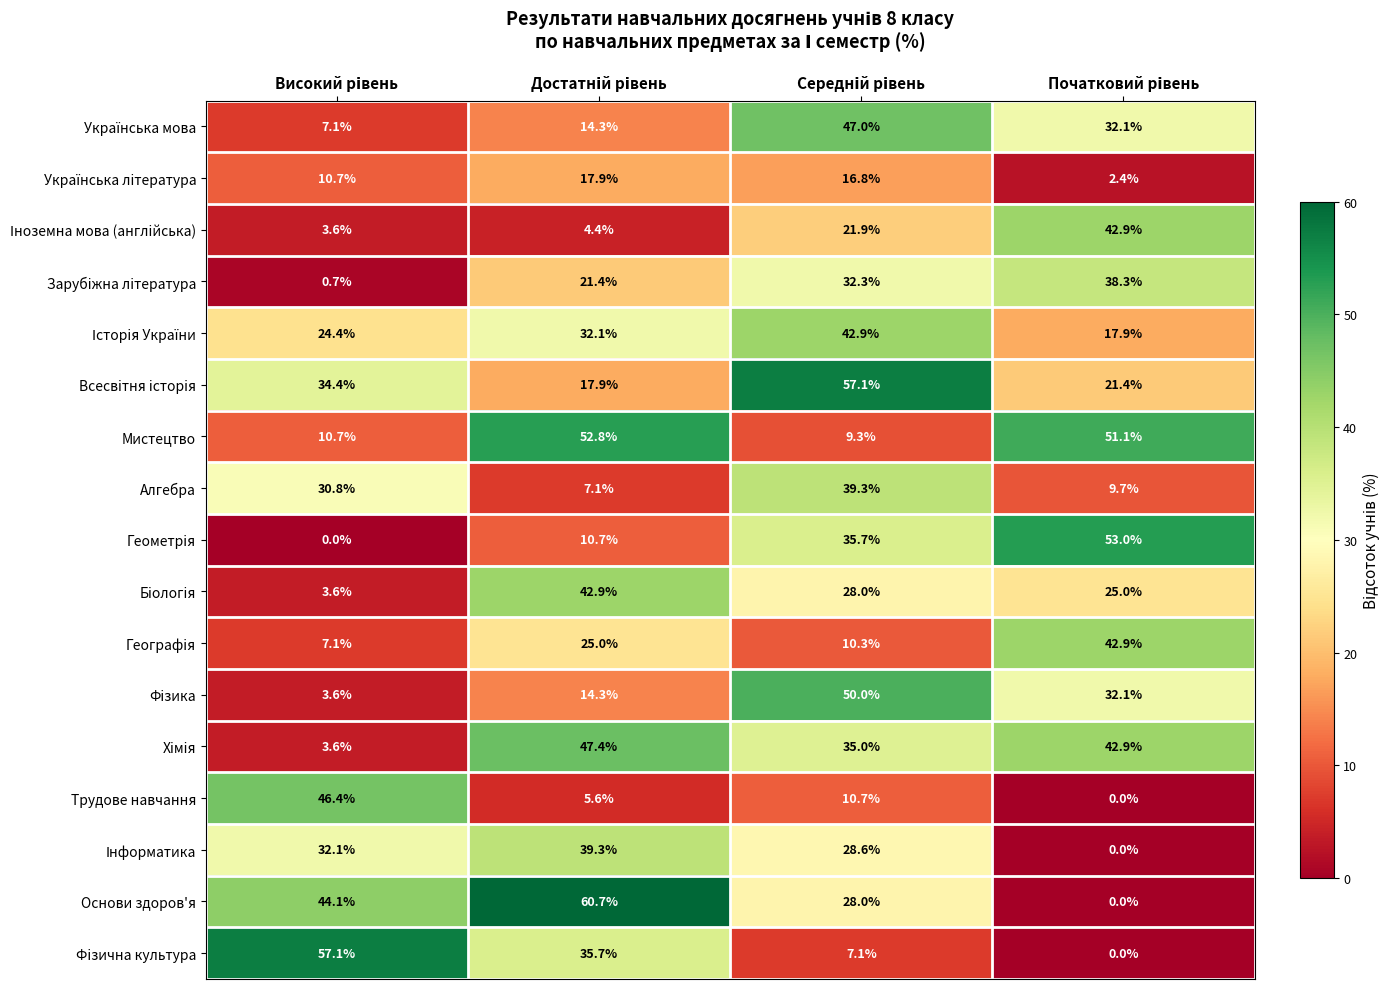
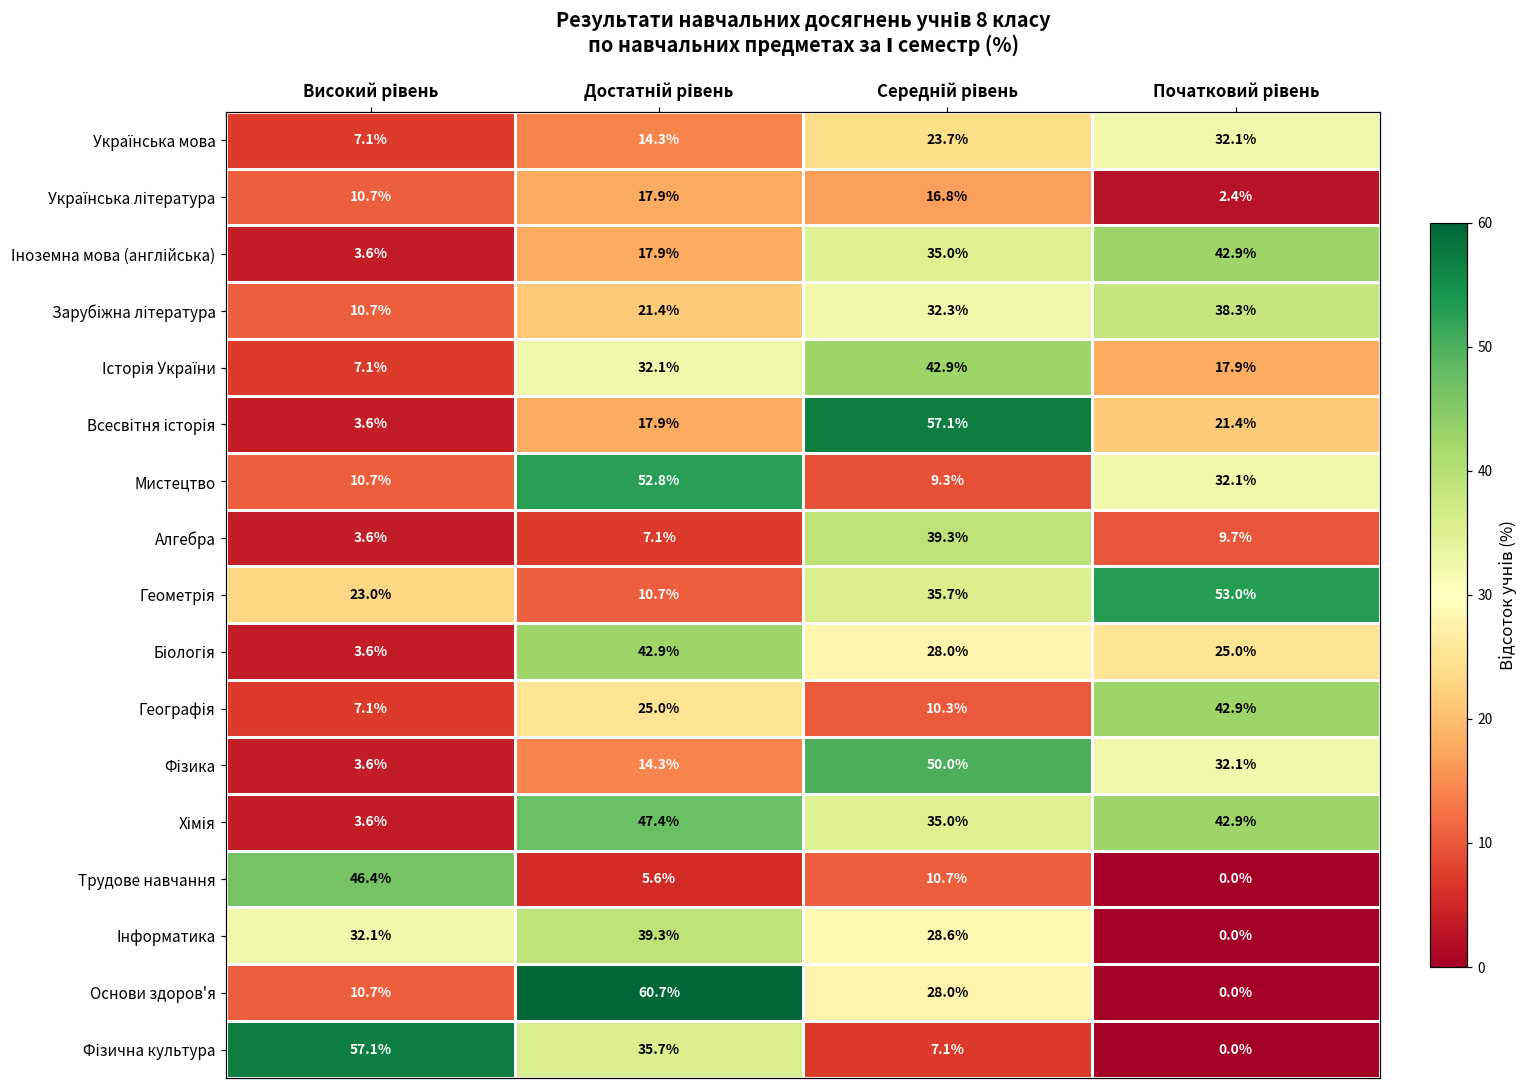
  {
    "Українська мова": {
      "Високий рівень": "7.1%",
      "Достатній рівень": "14.3%",
-     "Середній рівень": "47.0%",
+     "Середній рівень": "23.7%",
      "Початковий рівень": "32.1%"
    },
    "Українська література": {
      "Високий рівень": "10.7%",
      "Достатній рівень": "17.9%",
      "Середній рівень": "16.8%",
      "Початковий рівень": "2.4%"
    },
    "Іноземна мова (англійська)": {
      "Високий рівень": "3.6%",
-     "Достатній рівень": "4.4%",
-     "Середній рівень": "21.9%",
+     "Достатній рівень": "17.9%",
+     "Середній рівень": "35.0%",
      "Початковий рівень": "42.9%"
    },
    "Зарубіжна література": {
-     "Високий рівень": "0.7%",
+     "Високий рівень": "10.7%",
      "Достатній рівень": "21.4%",
      "Середній рівень": "32.3%",
      "Початковий рівень": "38.3%"
    },
    "Історія України": {
-     "Високий рівень": "24.4%",
+     "Високий рівень": "7.1%",
      "Достатній рівень": "32.1%",
      "Середній рівень": "42.9%",
      "Початковий рівень": "17.9%"
    },
    "Всесвітня історія": {
-     "Високий рівень": "34.4%",
+     "Високий рівень": "3.6%",
      "Достатній рівень": "17.9%",
      "Середній рівень": "57.1%",
      "Початковий рівень": "21.4%"
    },
    "Мистецтво": {
      "Високий рівень": "10.7%",
      "Достатній рівень": "52.8%",
      "Середній рівень": "9.3%",
-     "Початковий рівень": "51.1%"
+     "Початковий рівень": "32.1%"
    },
    "Алгебра": {
-     "Високий рівень": "30.8%",
+     "Високий рівень": "3.6%",
      "Достатній рівень": "7.1%",
      "Середній рівень": "39.3%",
      "Початковий рівень": "9.7%"
    },
    "Геометрія": {
-     "Високий рівень": "0.0%",
+     "Високий рівень": "23.0%",
      "Достатній рівень": "10.7%",
      "Середній рівень": "35.7%",
      "Початковий рівень": "53.0%"
    },
    "Біологія": {
      "Високий рівень": "3.6%",
      "Достатній рівень": "42.9%",
      "Середній рівень": "28.0%",
      "Початковий рівень": "25.0%"
    },
    "Географія": {
      "Високий рівень": "7.1%",
      "Достатній рівень": "25.0%",
      "Середній рівень": "10.3%",
      "Початковий рівень": "42.9%"
    },
    "Фізика": {
      "Високий рівень": "3.6%",
      "Достатній рівень": "14.3%",
      "Середній рівень": "50.0%",
      "Початковий рівень": "32.1%"
    },
    "Хімія": {
      "Високий рівень": "3.6%",
      "Достатній рівень": "47.4%",
      "Середній рівень": "35.0%",
      "Початковий рівень": "42.9%"
    },
    "Трудове навчання": {
      "Високий рівень": "46.4%",
      "Достатній рівень": "5.6%",
      "Середній рівень": "10.7%",
      "Початковий рівень": "0.0%"
    },
    "Інформатика": {
      "Високий рівень": "32.1%",
      "Достатній рівень": "39.3%",
      "Середній рівень": "28.6%",
      "Початковий рівень": "0.0%"
    },
    "Основи здоров'я": {
-     "Високий рівень": "44.1%",
+     "Високий рівень": "10.7%",
      "Достатній рівень": "60.7%",
      "Середній рівень": "28.0%",
      "Початковий рівень": "0.0%"
    },
    "Фізична культура": {
      "Високий рівень": "57.1%",
      "Достатній рівень": "35.7%",
      "Середній рівень": "7.1%",
      "Початковий рівень": "0.0%"
    }
  }
